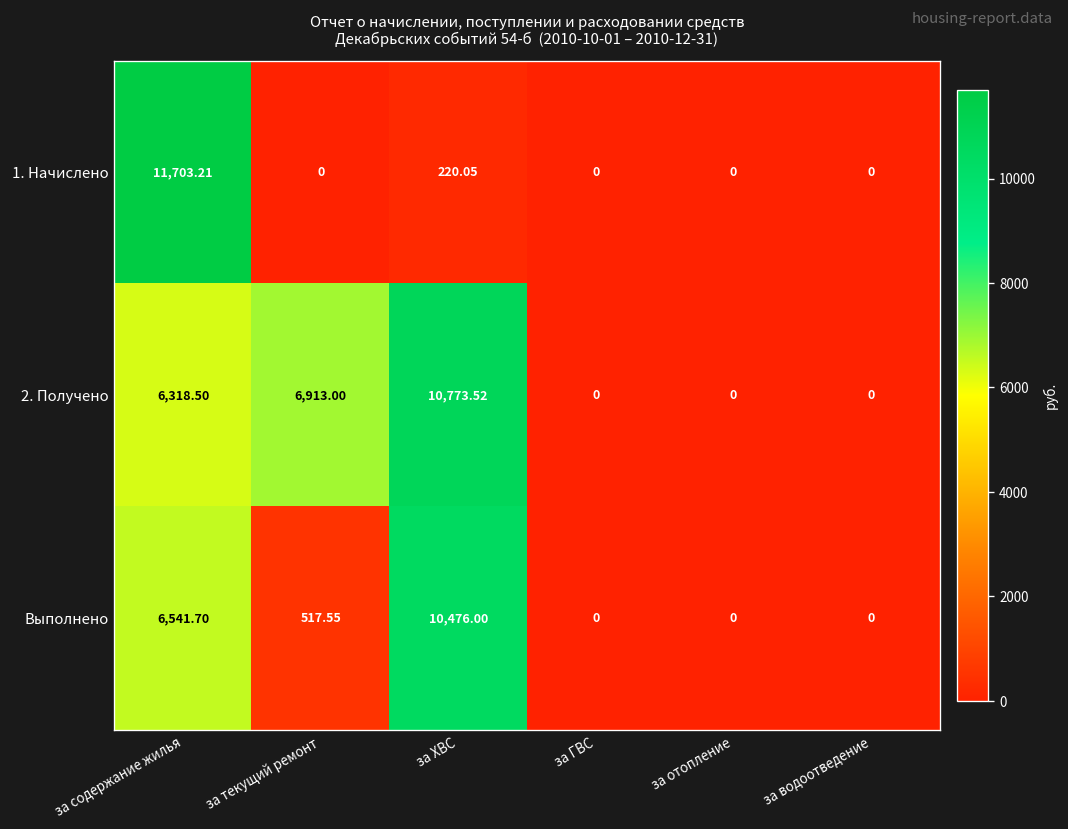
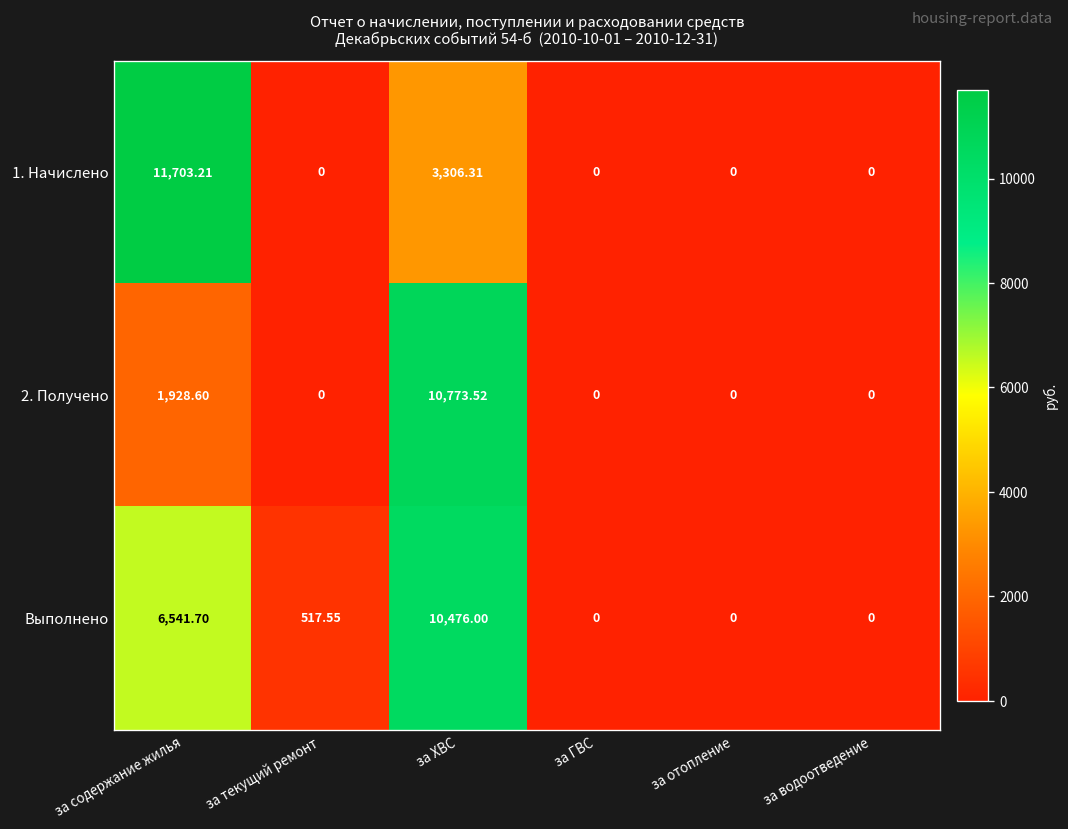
  {
    "1. Начислено": {
      "за содержание жилья": "11,703.21",
      "за текущий ремонт": "0",
-     "за ХВС": "220.05",
+     "за ХВС": "3,306.31",
      "за ГВС": "0",
      "за отопление": "0",
      "за водоотведение": "0"
    },
    "2. Получено": {
-     "за содержание жилья": "6,318.50",
-     "за текущий ремонт": "6,913.00",
+     "за содержание жилья": "1,928.60",
+     "за текущий ремонт": "0",
      "за ХВС": "10,773.52",
      "за ГВС": "0",
      "за отопление": "0",
      "за водоотведение": "0"
    },
    "Выполнено": {
      "за содержание жилья": "6,541.70",
      "за текущий ремонт": "517.55",
      "за ХВС": "10,476.00",
      "за ГВС": "0",
      "за отопление": "0",
      "за водоотведение": "0"
    }
  }
